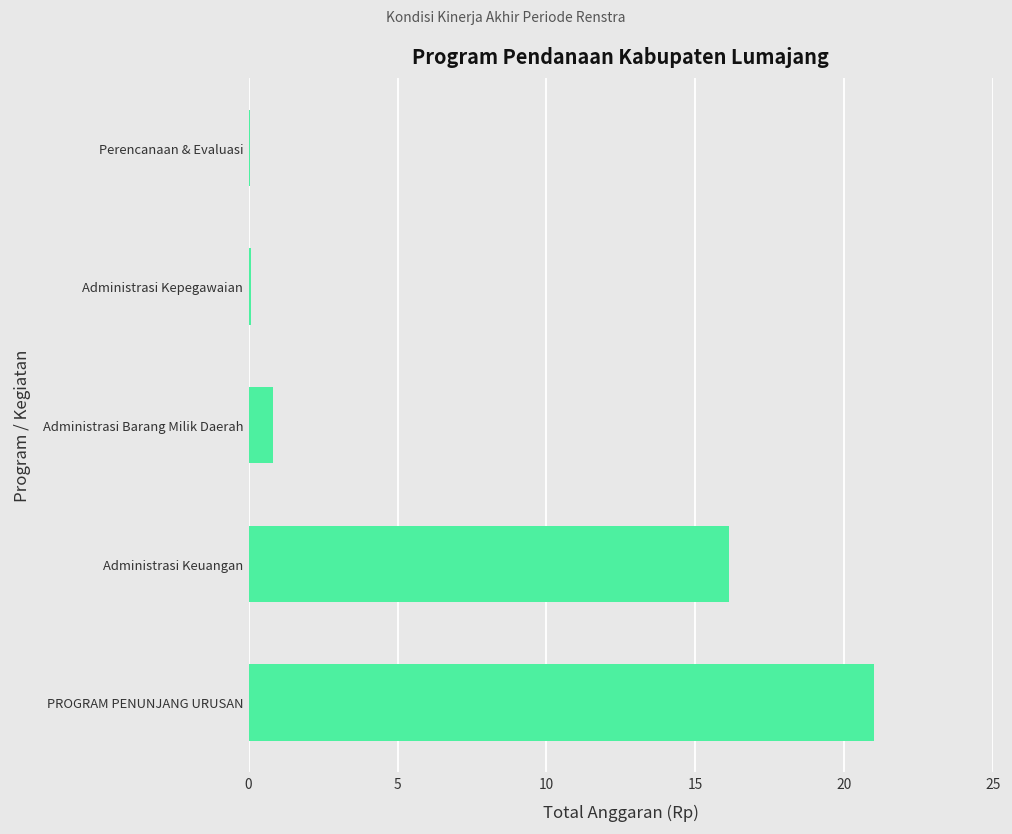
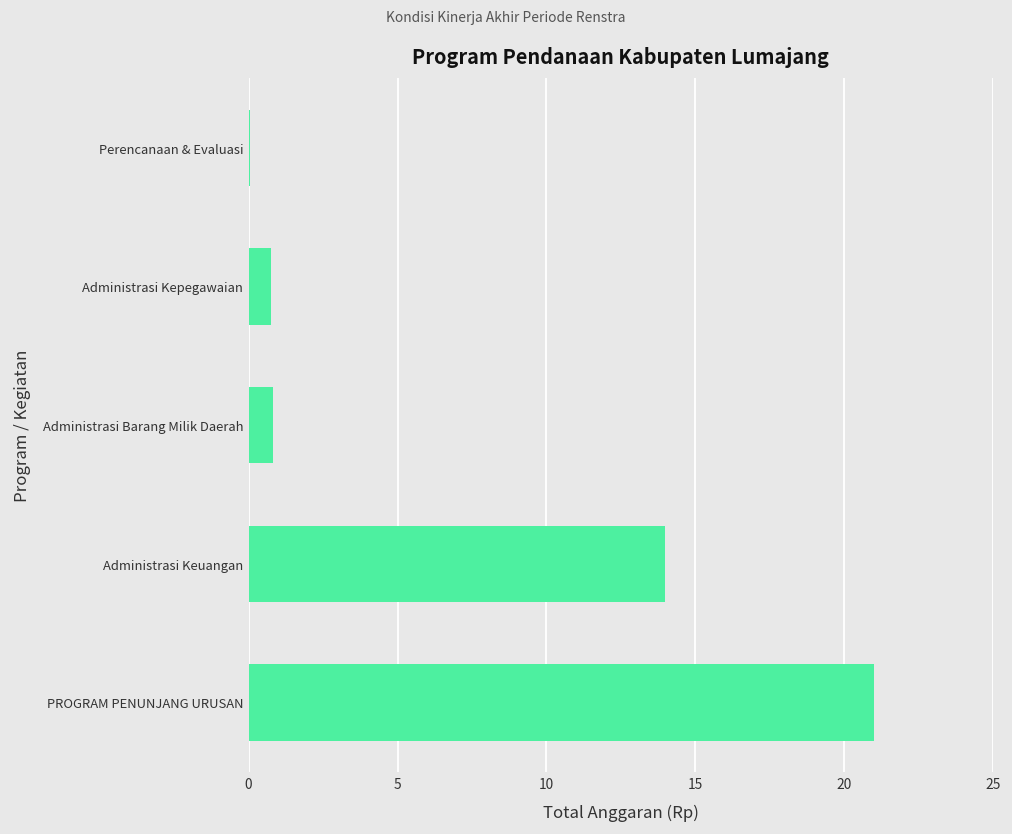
  {
-   "Administrasi Kepegawaian": 0.1,
+   "Administrasi Kepegawaian": 0.7,
    "Administrasi Barang Milik Daerah": 0.8,
-   "Administrasi Keuangan": 16.1,
+   "Administrasi Keuangan": 14.0,
    "PROGRAM PENUNJANG URUSAN": 21.0
  }
